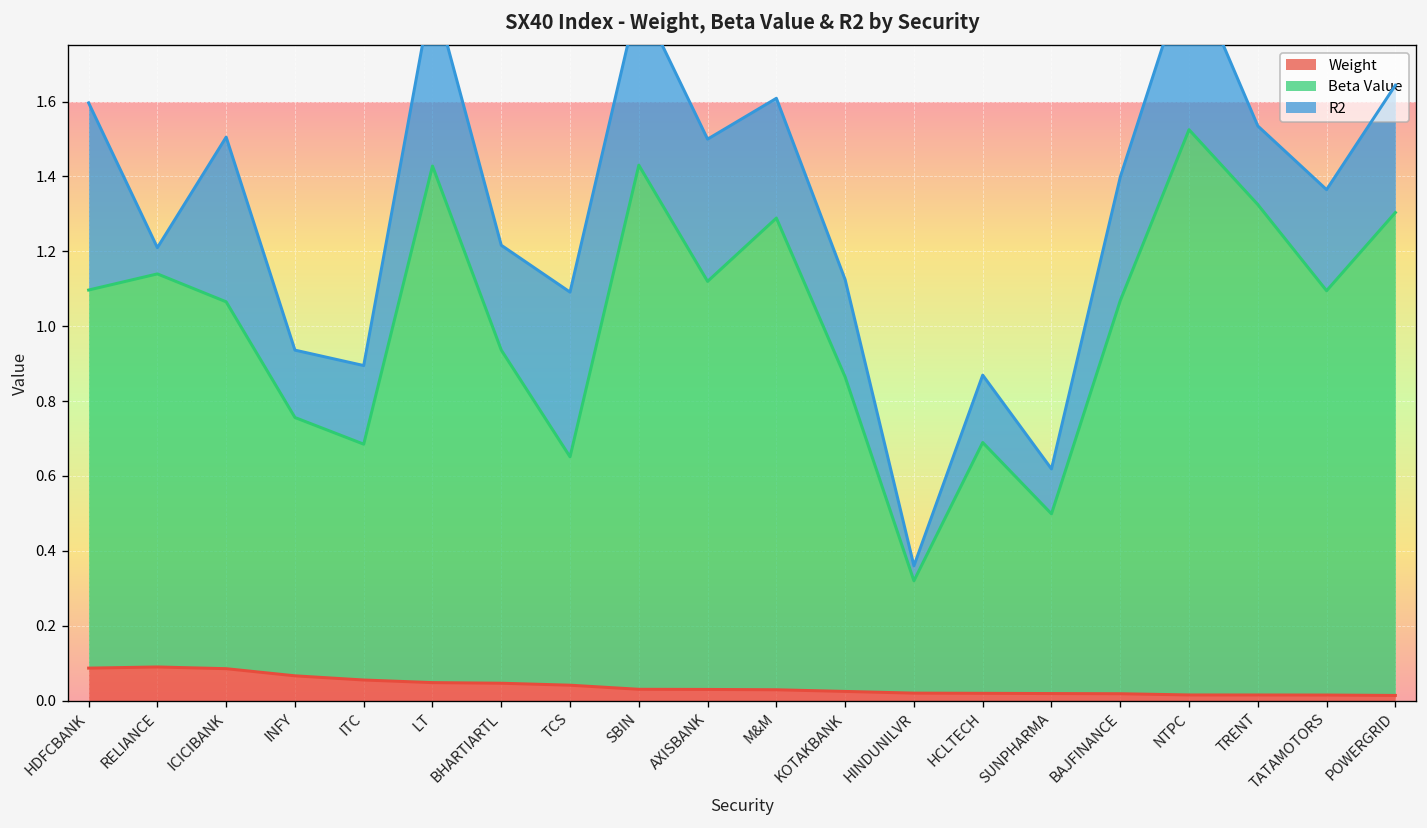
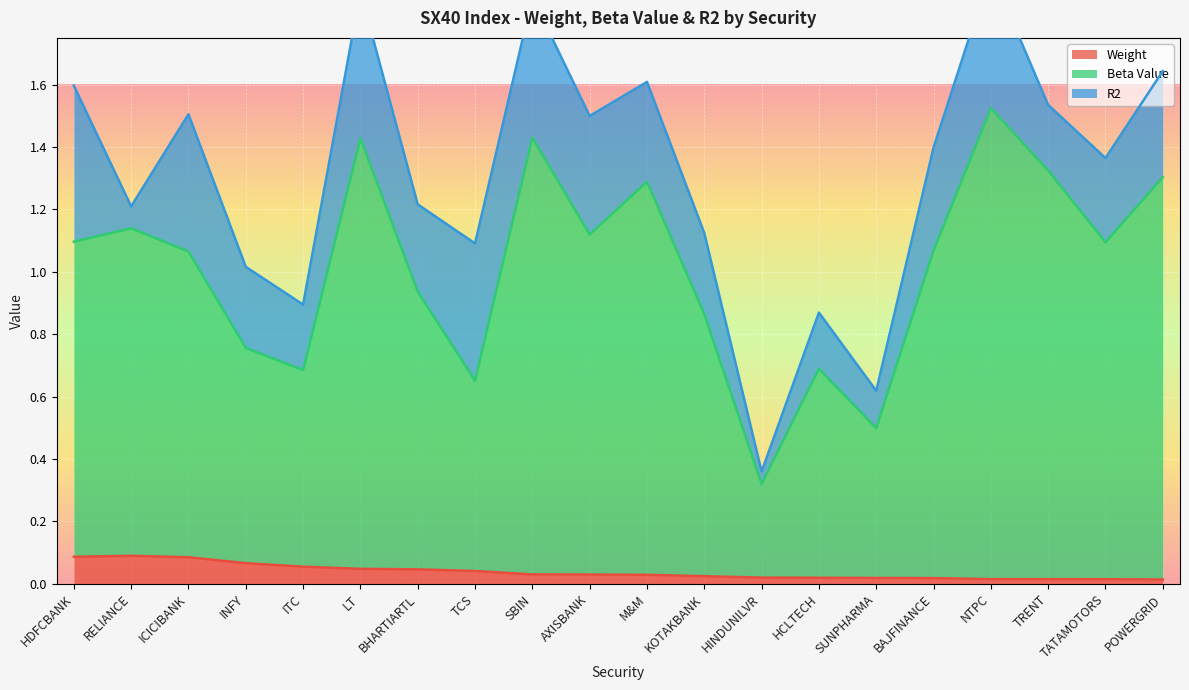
  {
    "Weight": {
      "HDFCBANK": 0.09,
      "RELIANCE": 0.09,
      "ICICIBANK": 0.09,
      "INFY": 0.07,
      "ITC": 0.05,
      "LT": 0.05,
      "BHARTIARTL": 0.05,
      "TCS": 0.04,
      "SBIN": 0.03,
      "AXISBANK": 0.03,
      "M&M": 0.03,
      "KOTAKBANK": 0.02,
      "HINDUNILVR": 0.02,
      "HCLTECH": 0.02,
      "SUNPHARMA": 0.02,
      "BAJFINANCE": 0.02,
      "NTPC": 0.02,
      "TRENT": 0.01,
      "TATAMOTORS": 0.01,
      "POWERGRID": 0.01
    },
    "Beta Value": {
      "HDFCBANK": 1.01,
      "RELIANCE": 1.05,
      "ICICIBANK": 0.98,
      "INFY": 0.69,
      "ITC": 0.63,
      "LT": 1.38,
      "BHARTIARTL": 0.89,
      "TCS": 0.61,
      "SBIN": 1.40,
      "AXISBANK": 1.09,
      "M&M": 1.26,
      "KOTAKBANK": 0.84,
      "HINDUNILVR": 0.30,
      "HCLTECH": 0.67,
      "SUNPHARMA": 0.48,
      "BAJFINANCE": 1.05,
      "NTPC": 1.51,
      "TRENT": 1.31,
      "TATAMOTORS": 1.08,
      "POWERGRID": 1.29
    },
    "R2": {
      "HDFCBANK": 0.50,
      "RELIANCE": 0.07,
      "ICICIBANK": 0.44,
-     "INFY": 0.18,
+     "INFY": 0.26,
      "ITC": 0.21,
      "BHARTIARTL": 0.28,
      "TCS": 0.44,
      "AXISBANK": 0.38,
      "M&M": 0.32,
      "KOTAKBANK": 0.26,
      "HINDUNILVR": 0.04,
      "HCLTECH": 0.18,
      "SUNPHARMA": 0.12,
      "BAJFINANCE": 0.33,
      "TRENT": 0.21,
      "TATAMOTORS": 0.27
    }
  }
